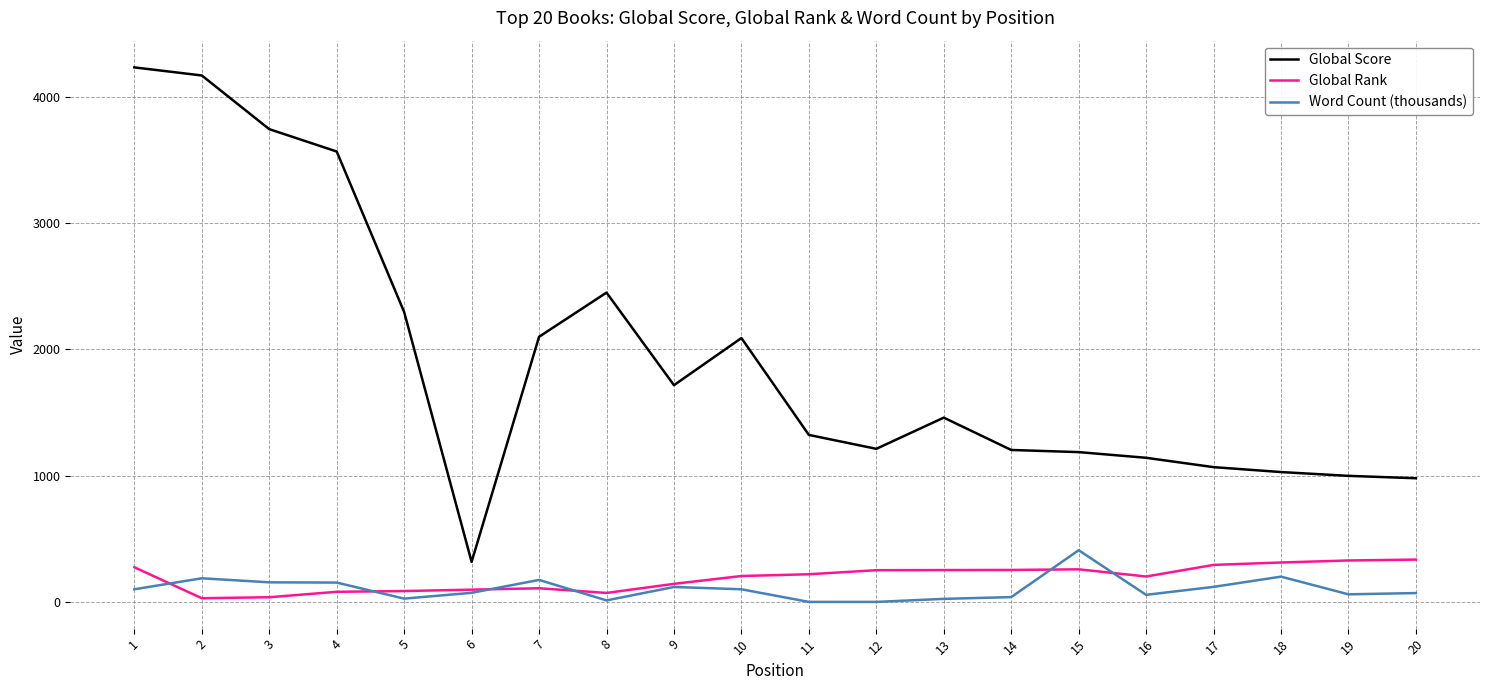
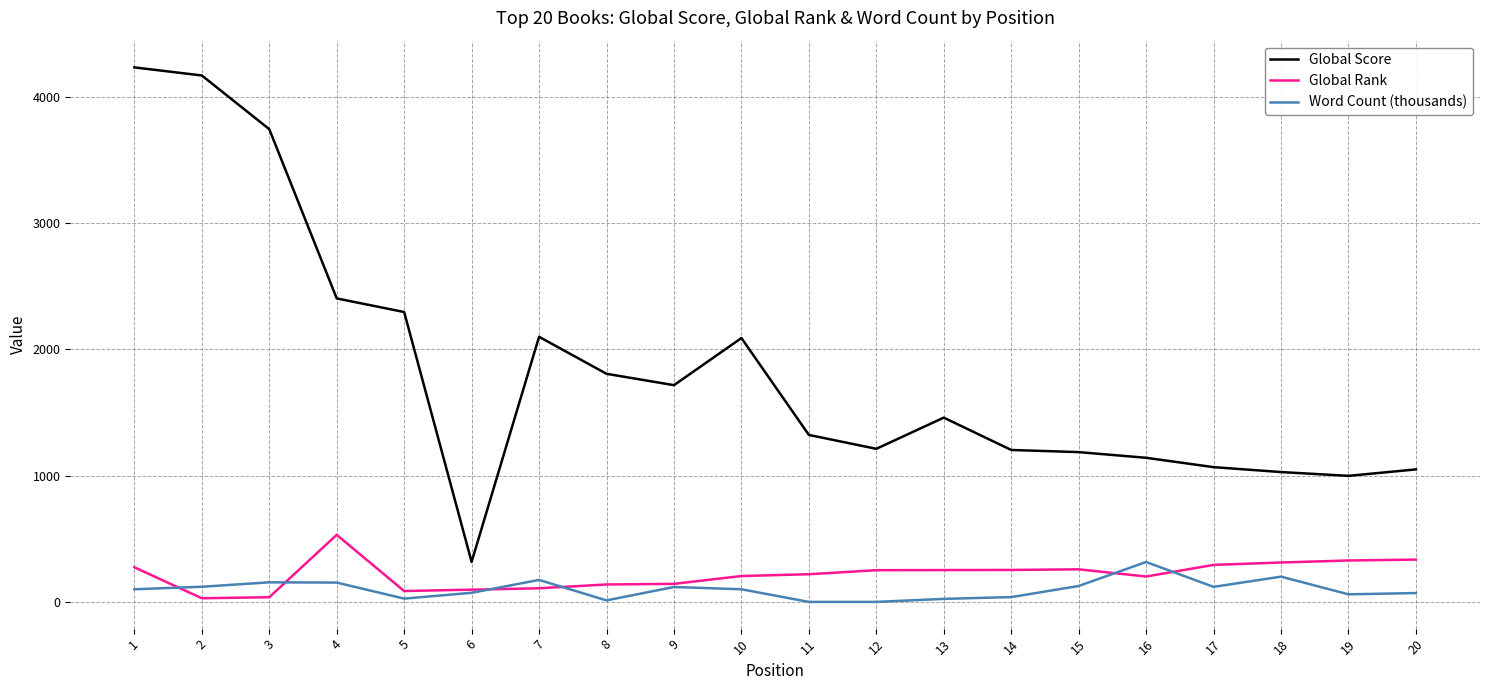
  {
    "Global Score": {
      "1": 4230,
      "2": 4170,
      "3": 3740,
-     "4": 3570,
+     "4": 2400,
      "5": 2300,
      "6": 320,
      "7": 2100,
-     "8": 2450,
+     "8": 1810,
      "9": 1720,
      "10": 2090,
      "11": 1320,
      "12": 1210,
      "13": 1460,
      "14": 1200,
      "15": 1190,
      "16": 1140,
      "17": 1070,
      "18": 1030,
      "19": 1000,
-     "20": 980
+     "20": 1050
    },
    "Global Rank": {
      "1": 270,
      "2": 30,
      "3": 40,
-     "4": 80,
+     "4": 530,
      "5": 90,
      "6": 100,
      "7": 110,
-     "8": 70,
+     "8": 140,
      "9": 140,
      "10": 210,
      "11": 220,
      "12": 250,
      "13": 250,
      "14": 250,
      "15": 260,
      "16": 200,
      "17": 290,
      "18": 310,
      "19": 330,
      "20": 340
    },
    "Word Count (thousands)": {
      "1": 100,
-     "2": 190,
+     "2": 120,
      "3": 160,
      "4": 150,
      "5": 30,
      "6": 70,
      "7": 170,
      "8": 10,
      "9": 120,
      "10": 100,
      "11": 0,
      "12": 0,
      "13": 20,
      "14": 40,
-     "15": 410,
-     "16": 60,
+     "15": 130,
+     "16": 320,
      "17": 120,
      "18": 200,
      "19": 60,
      "20": 70
    }
  }
